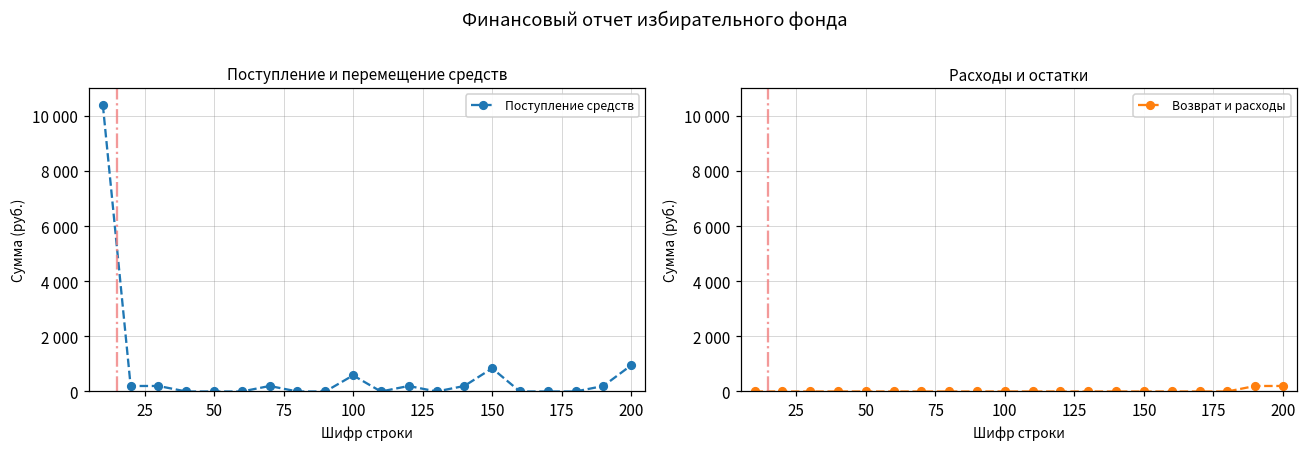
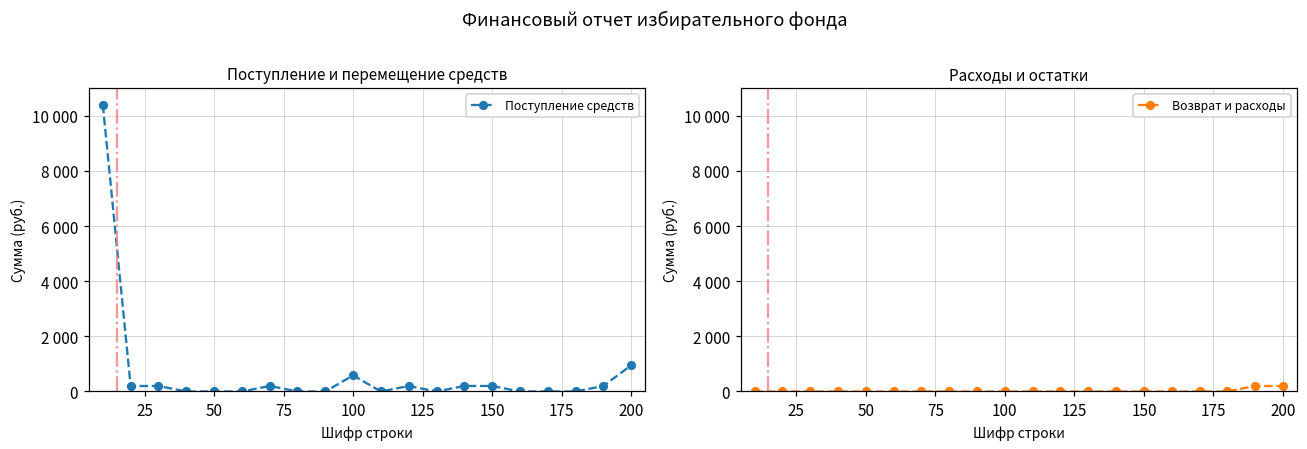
  {
    "Поступление и перемещение средств": {
      "50": 0,
      "100": 600,
-     "150": 800,
+     "150": 200,
      "200": 1000
    },
    "Расходы и остатки": {
      "50": 0,
      "100": 0,
      "150": 0,
      "200": 200
    }
  }
